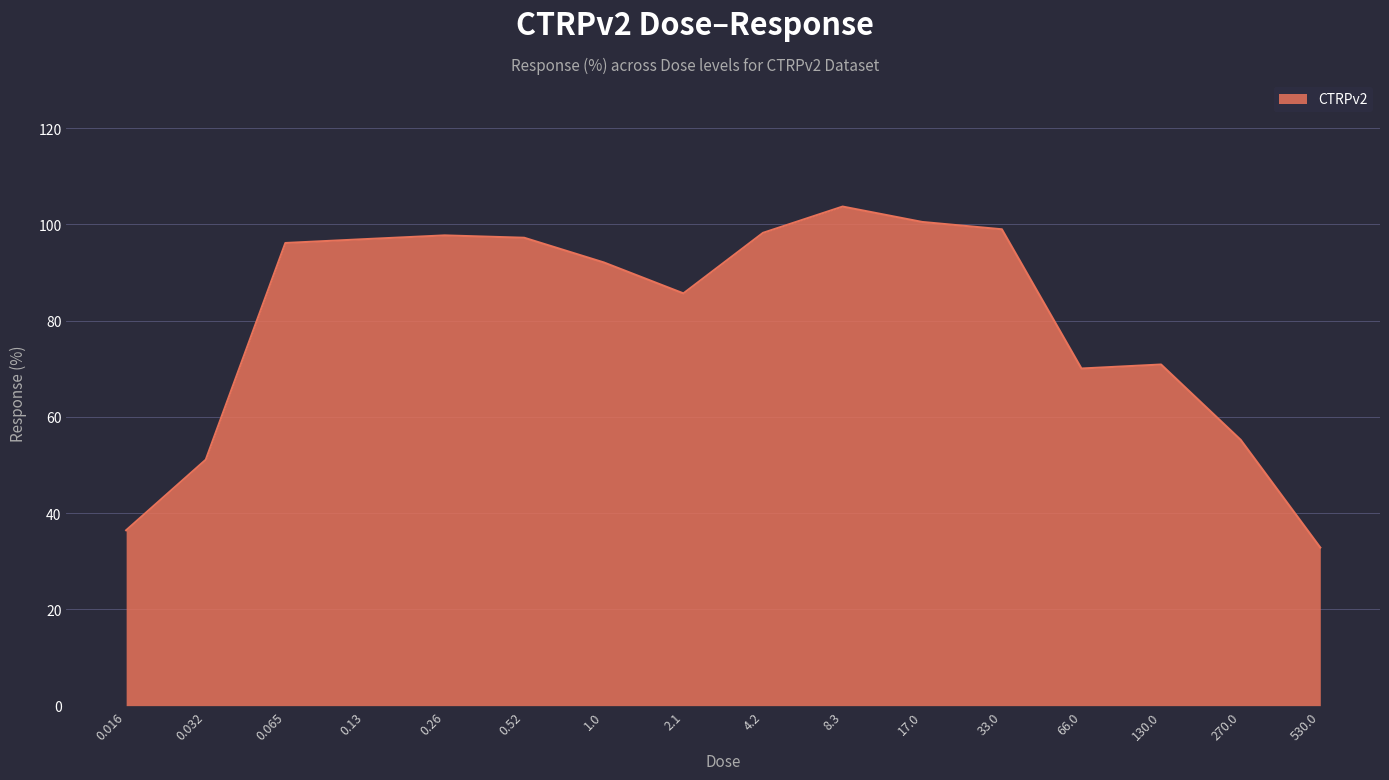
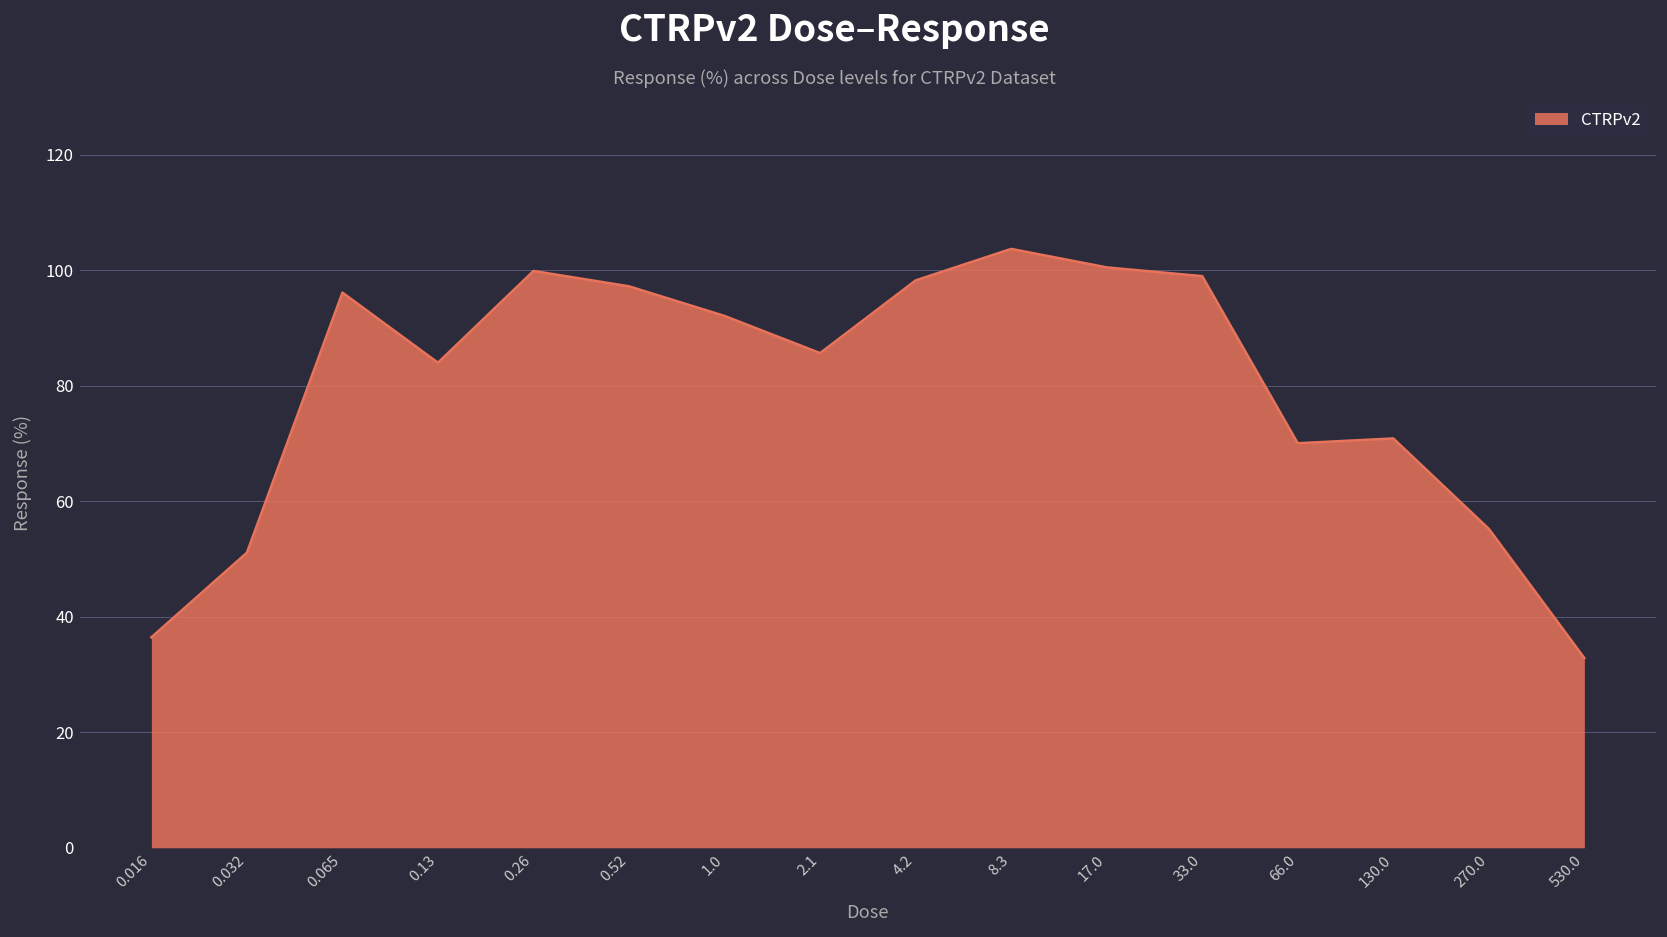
  {
    "0.016": 36,
    "0.032": 51,
    "0.065": 96,
-   "0.13": 97,
-   "0.26": 98,
+   "0.13": 84,
+   "0.26": 100,
    "0.52": 97,
    "1.0": 92,
    "2.1": 86,
    "4.2": 98,
    "8.3": 104,
    "17.0": 101,
    "33.0": 99,
    "66.0": 70,
    "130.0": 71,
    "270.0": 55,
    "530.0": 33
  }
